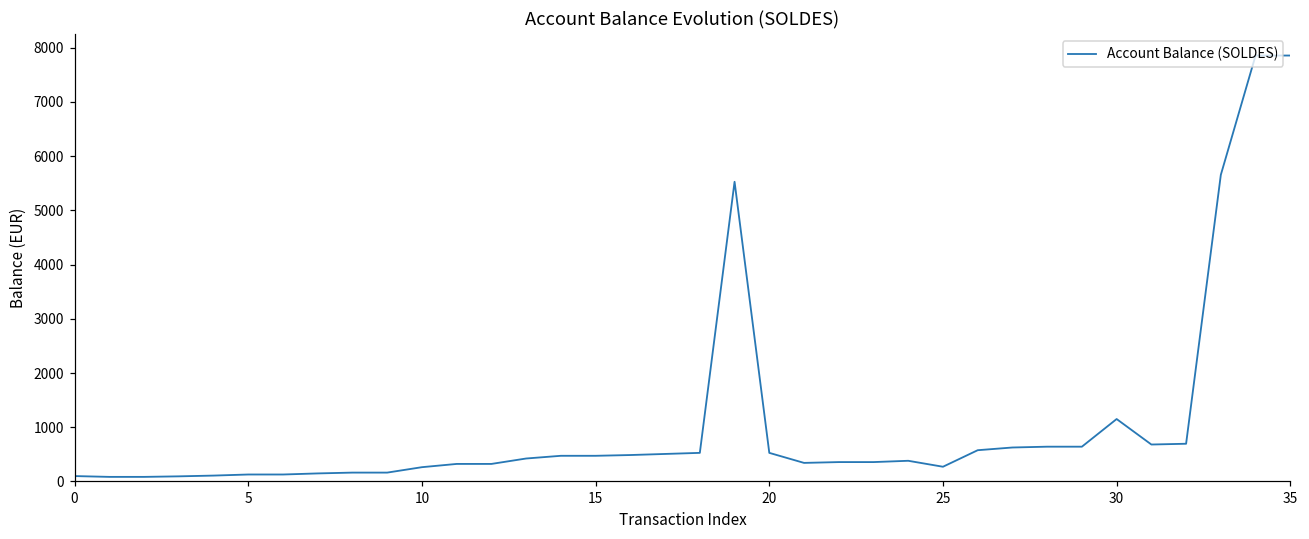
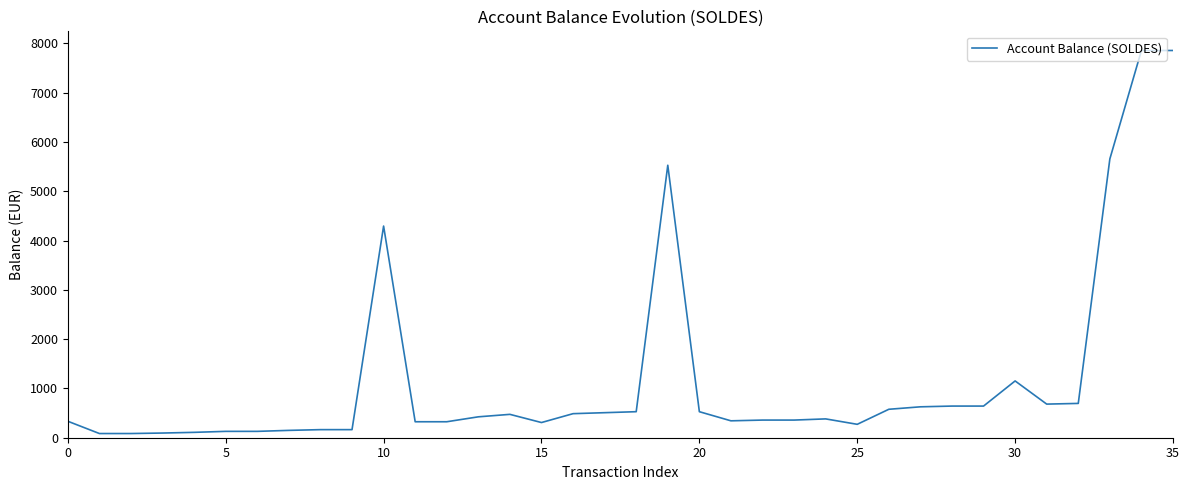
  {
-   "0": 100,
+   "0": 300,
    "5": 100,
-   "10": 300,
-   "15": 500,
+   "10": 4300,
+   "15": 300,
    "20": 500,
    "25": 300,
    "30": 1200,
    "35": 7900
  }
